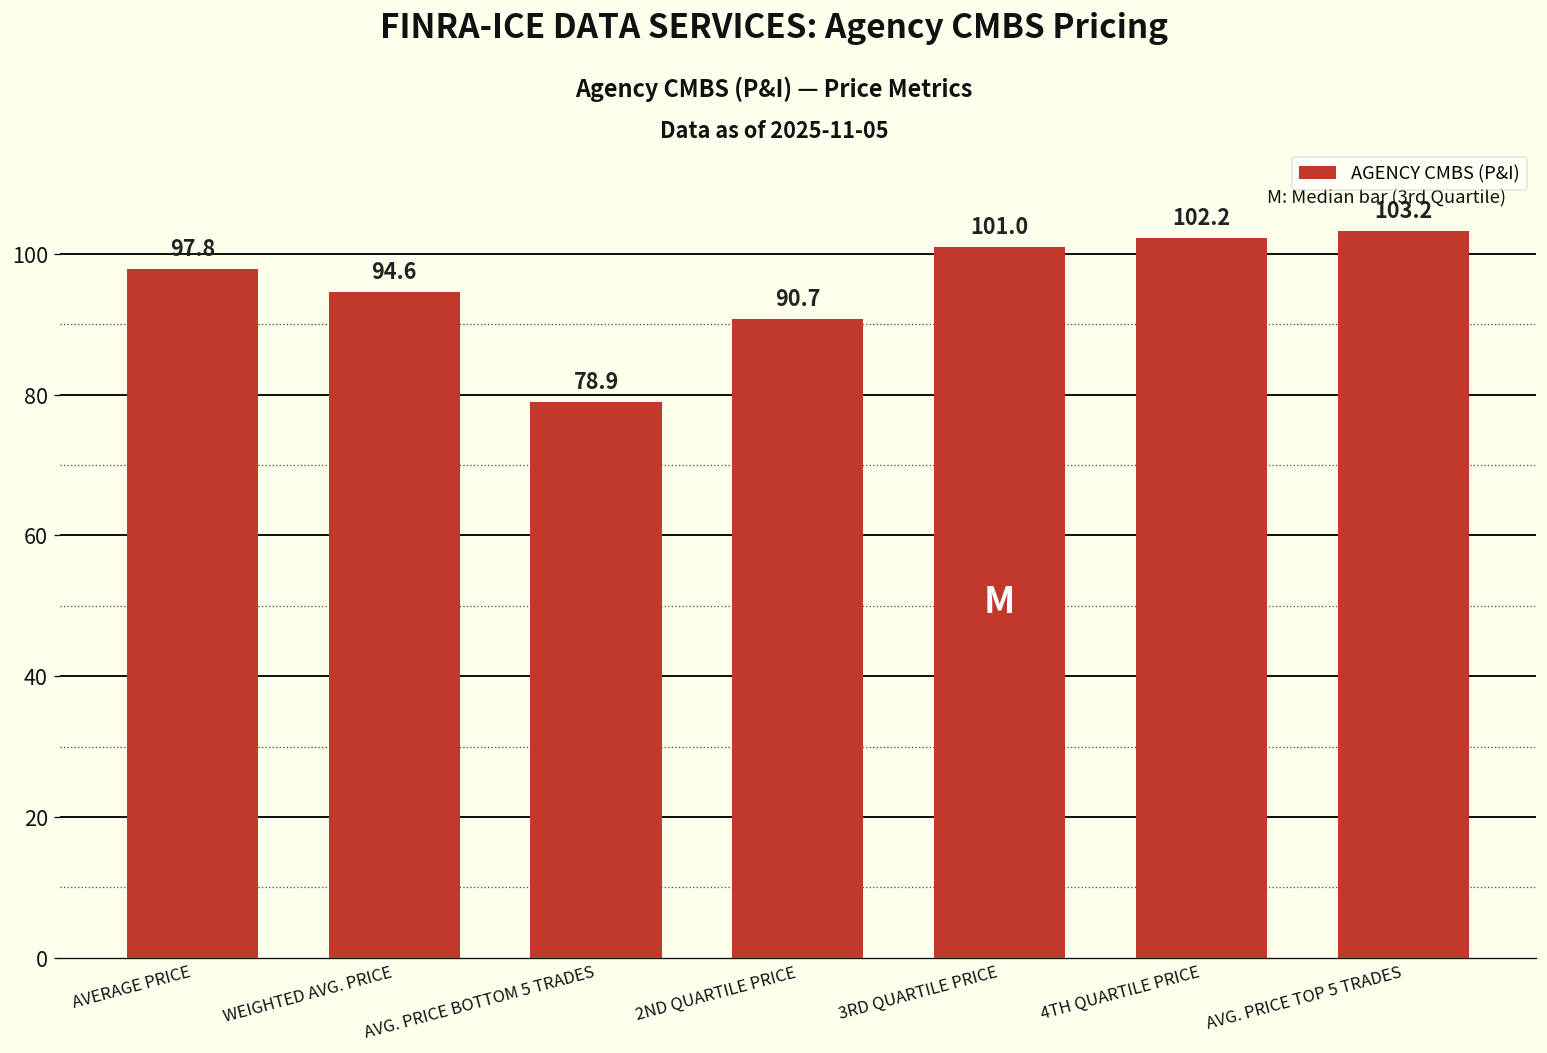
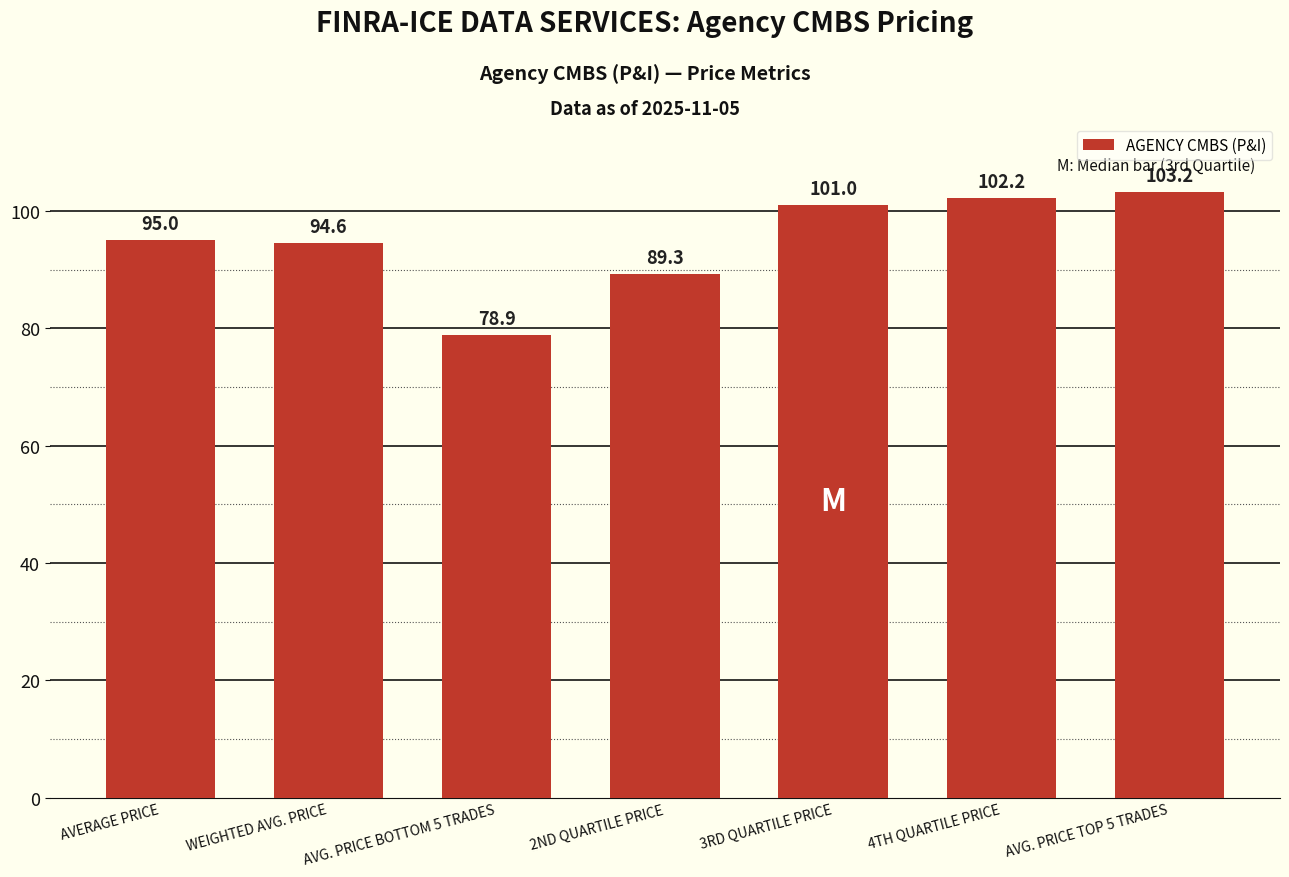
  {
-   "AVERAGE PRICE": 97.8,
+   "AVERAGE PRICE": 95.0,
    "WEIGHTED AVG. PRICE": 94.6,
    "AVG. PRICE BOTTOM 5 TRADES": 78.9,
-   "2ND QUARTILE PRICE": 90.7,
+   "2ND QUARTILE PRICE": 89.3,
    "3RD QUARTILE PRICE": 101.0,
    "4TH QUARTILE PRICE": 102.2
  }
